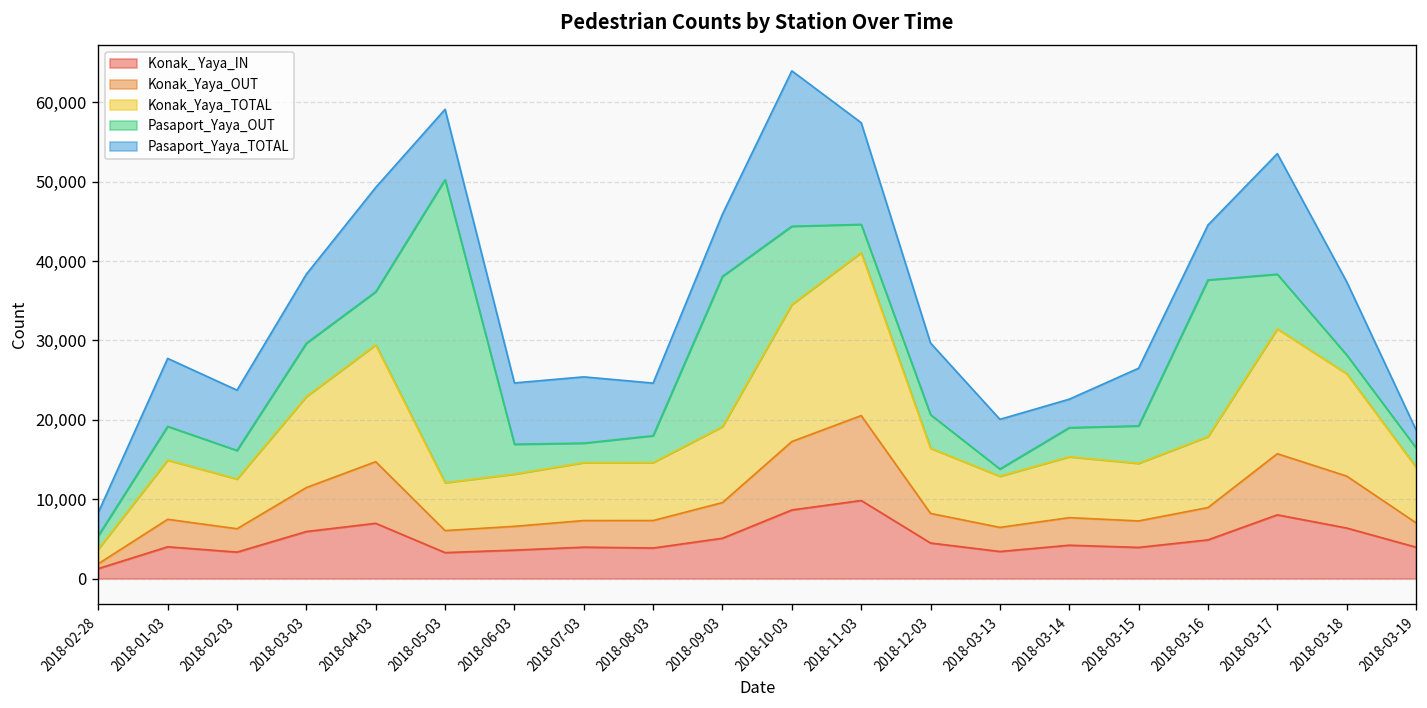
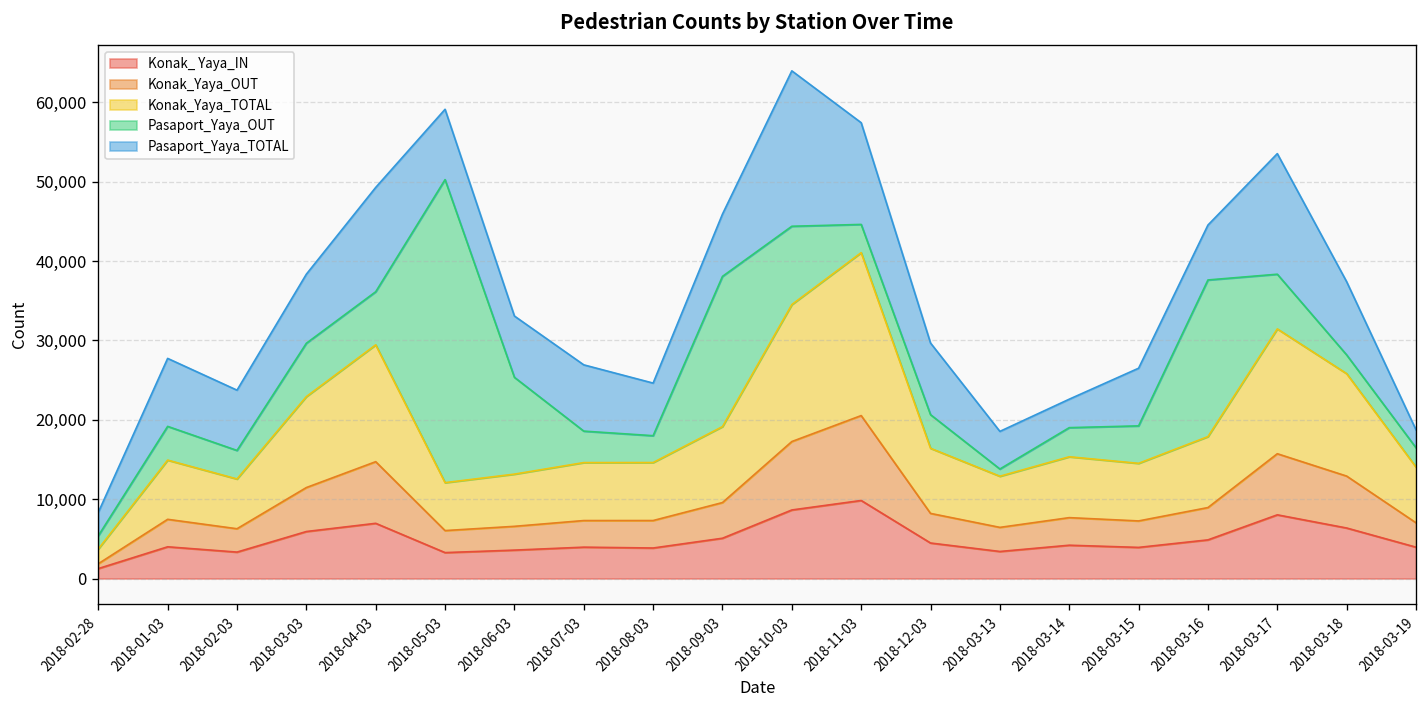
  {
    "Pasaport_Yaya_OUT": {
      "2018-02-28": "2,000",
      "2018-01-03": "4,000",
      "2018-02-03": "4,000",
      "2018-03-03": "7,000",
      "2018-04-03": "7,000",
      "2018-05-03": "38,000",
-     "2018-06-03": "4,000",
-     "2018-07-03": "2,000",
+     "2018-06-03": "12,000",
+     "2018-07-03": "4,000",
      "2018-08-03": "3,000",
      "2018-09-03": "19,000",
      "2018-10-03": "10,000",
      "2018-11-03": "4,000",
      "2018-12-03": "4,000",
      "2018-03-13": "1,000",
      "2018-03-14": "4,000",
      "2018-03-15": "5,000",
      "2018-03-16": "20,000",
      "2018-03-17": "7,000",
      "2018-03-18": "2,000",
      "2018-03-19": "2,000"
    },
    "Pasaport_Yaya_TOTAL": {
      "2018-02-28": "3,000",
      "2018-01-03": "9,000",
      "2018-02-03": "8,000",
      "2018-03-03": "9,000",
      "2018-04-03": "13,000",
      "2018-05-03": "9,000",
      "2018-06-03": "8,000",
      "2018-07-03": "8,000",
      "2018-08-03": "7,000",
      "2018-09-03": "8,000",
      "2018-10-03": "20,000",
      "2018-11-03": "13,000",
      "2018-12-03": "9,000",
-     "2018-03-13": "6,000",
+     "2018-03-13": "5,000",
      "2018-03-14": "4,000",
      "2018-03-15": "7,000",
      "2018-03-16": "7,000",
      "2018-03-17": "15,000",
      "2018-03-18": "9,000",
      "2018-03-19": "2,000"
    }
  }
